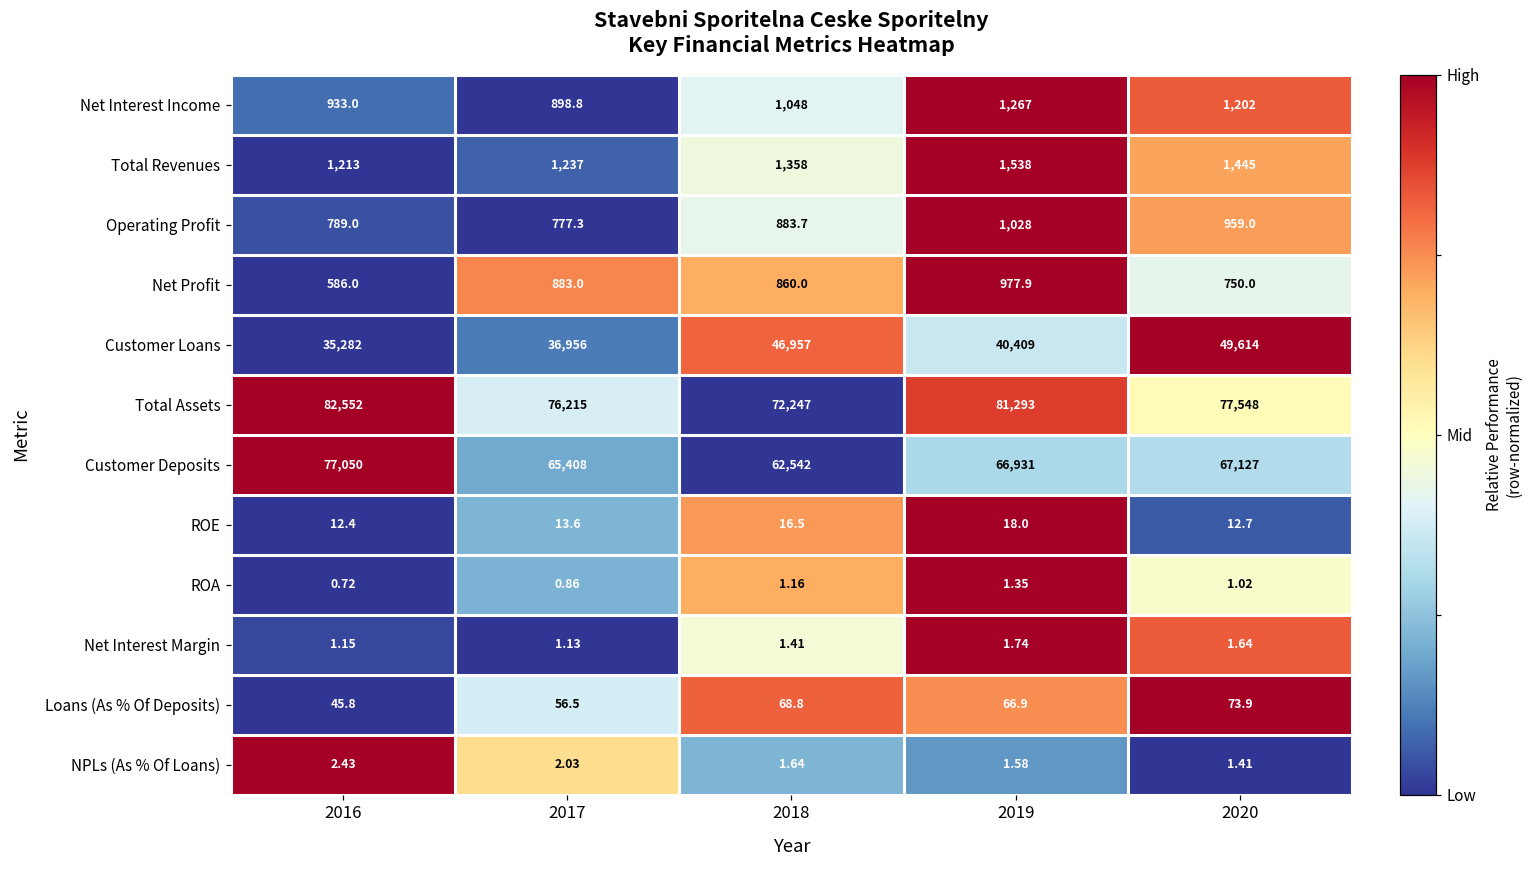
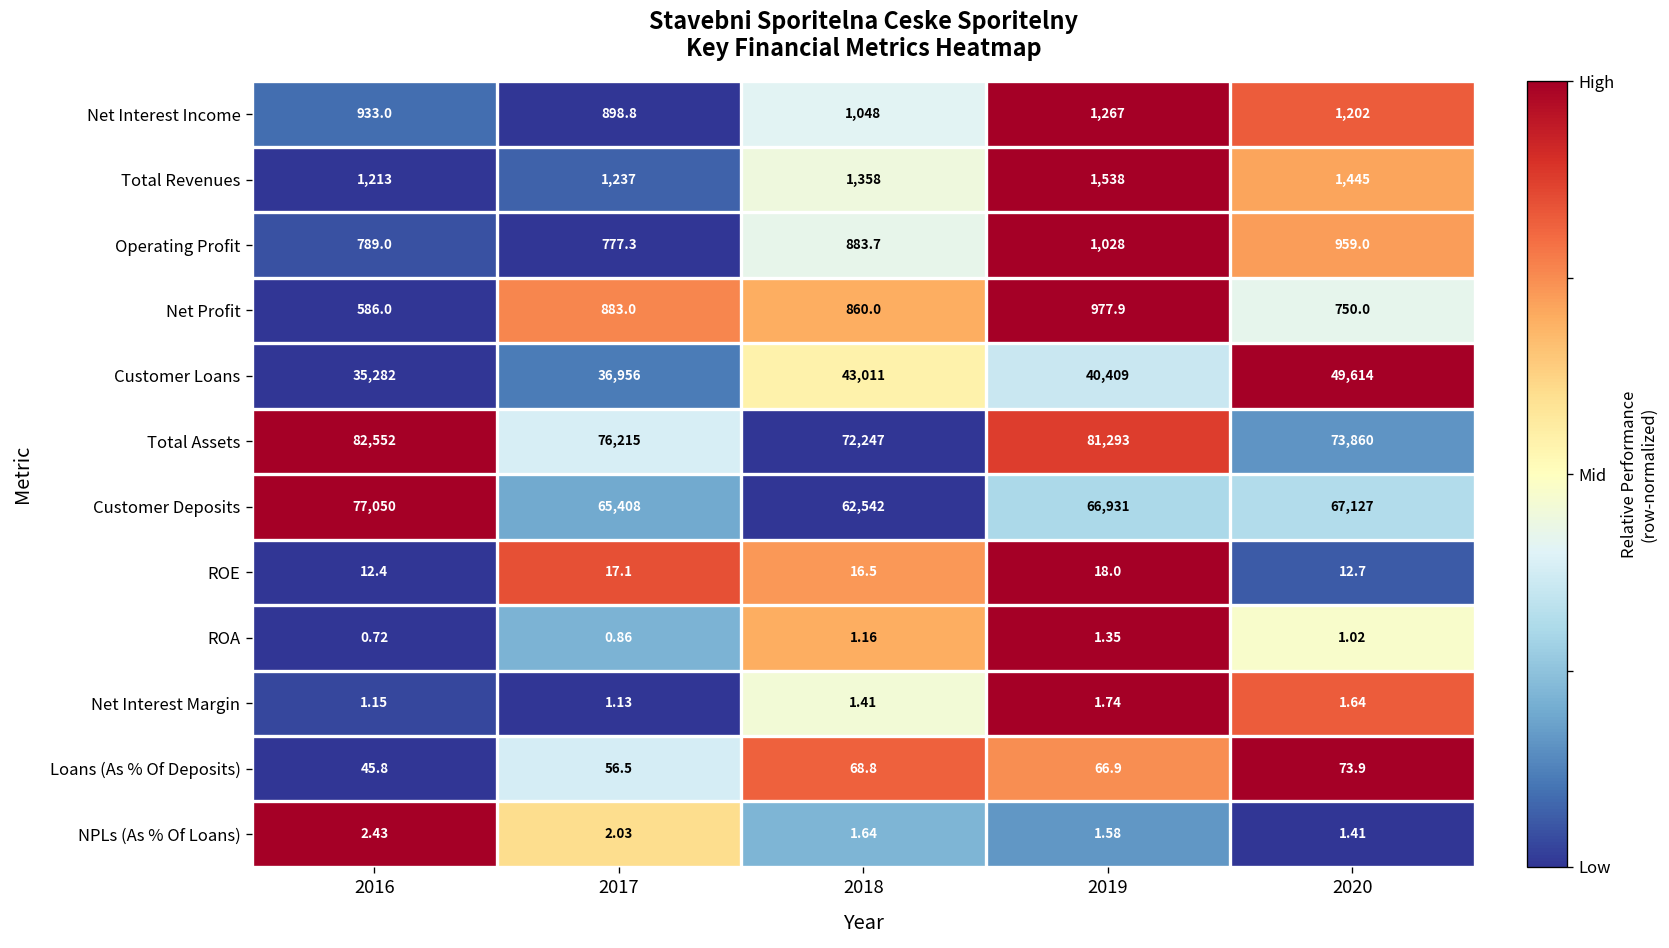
  {
    "Net Interest Income": {
      "2016": "933.0",
      "2017": "898.8",
      "2018": "1,048",
      "2019": "1,267",
      "2020": "1,202"
    },
    "Total Revenues": {
      "2016": "1,213",
      "2017": "1,237",
      "2018": "1,358",
      "2019": "1,538",
      "2020": "1,445"
    },
    "Operating Profit": {
      "2016": "789.0",
      "2017": "777.3",
      "2018": "883.7",
      "2019": "1,028",
      "2020": "959.0"
    },
    "Net Profit": {
      "2016": "586.0",
      "2017": "883.0",
      "2018": "860.0",
      "2019": "977.9",
      "2020": "750.0"
    },
    "Customer Loans": {
      "2016": "35,282",
      "2017": "36,956",
-     "2018": "46,957",
+     "2018": "43,011",
      "2019": "40,409",
      "2020": "49,614"
    },
    "Total Assets": {
      "2016": "82,552",
      "2017": "76,215",
      "2018": "72,247",
      "2019": "81,293",
-     "2020": "77,548"
+     "2020": "73,860"
    },
    "Customer Deposits": {
      "2016": "77,050",
      "2017": "65,408",
      "2018": "62,542",
      "2019": "66,931",
      "2020": "67,127"
    },
    "ROE": {
      "2016": "12.4",
-     "2017": "13.6",
+     "2017": "17.1",
      "2018": "16.5",
      "2019": "18.0",
      "2020": "12.7"
    },
    "ROA": {
      "2016": "0.72",
      "2017": "0.86",
      "2018": "1.16",
      "2019": "1.35",
      "2020": "1.02"
    },
    "Net Interest Margin": {
      "2016": "1.15",
      "2017": "1.13",
      "2018": "1.41",
      "2019": "1.74",
      "2020": "1.64"
    },
    "Loans (As % Of Deposits)": {
      "2016": "45.8",
      "2017": "56.5",
      "2018": "68.8",
      "2019": "66.9",
      "2020": "73.9"
    },
    "NPLs (As % Of Loans)": {
      "2016": "2.43",
      "2017": "2.03",
      "2018": "1.64",
      "2019": "1.58",
      "2020": "1.41"
    }
  }
